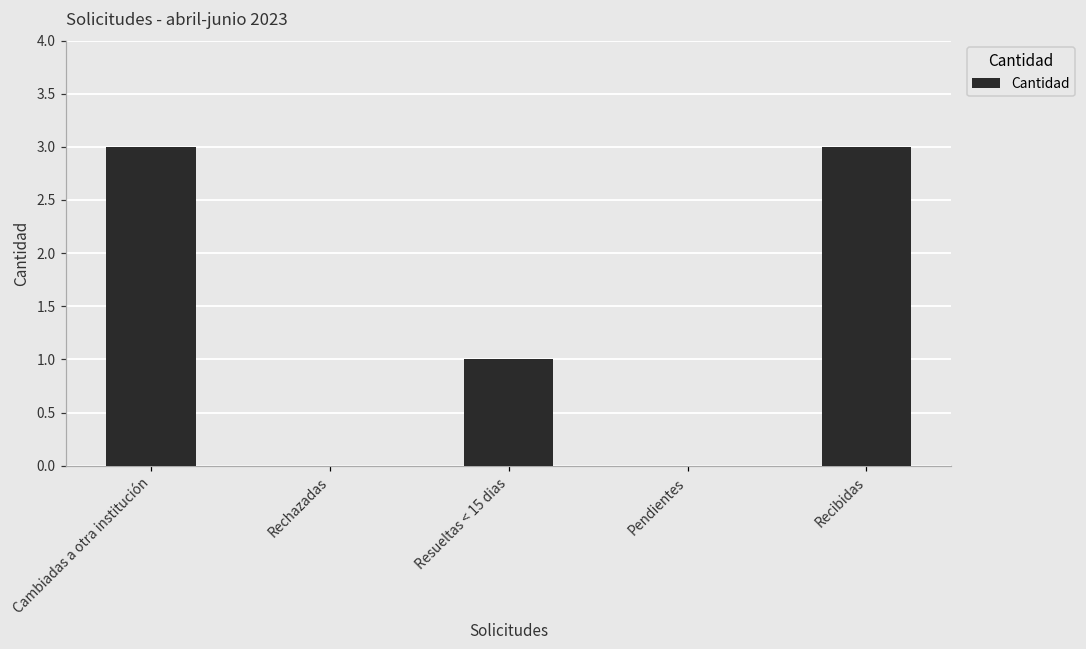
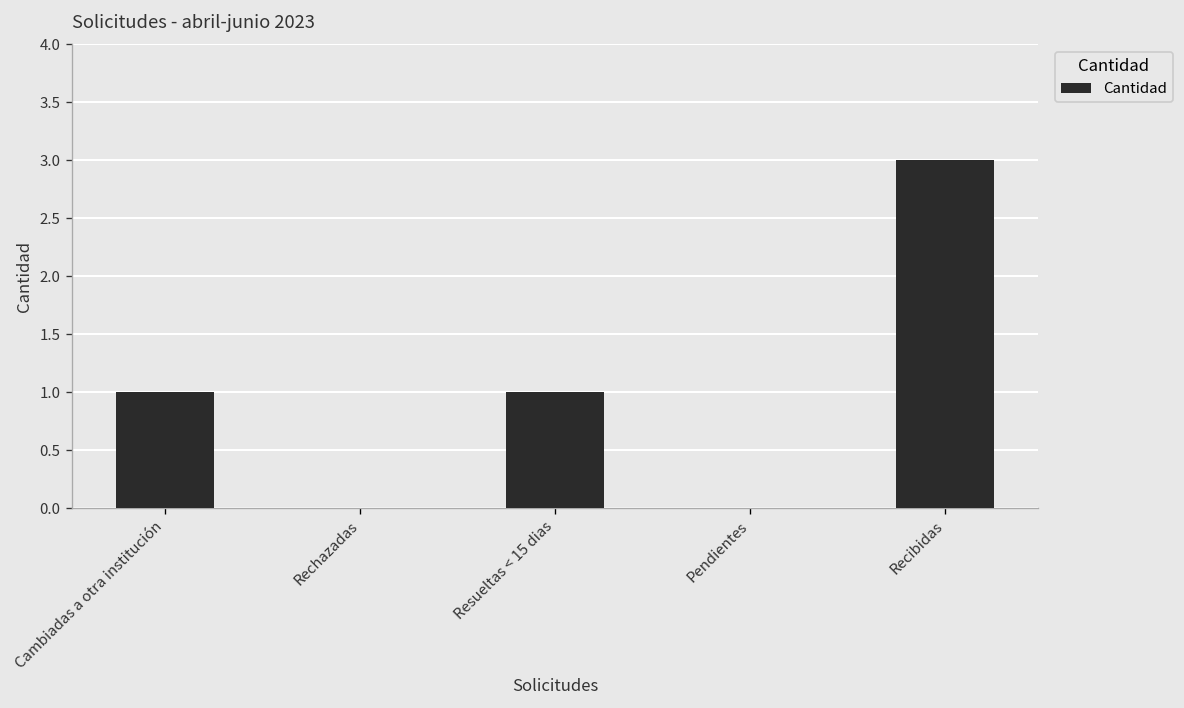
  {
-   "Cambiadas a otra institución": 3,
+   "Cambiadas a otra institución": 1,
    "Rechazadas": 0,
    "Resueltas < 15 dias": 1,
    "Pendientes": 0,
    "Recibidas": 3
  }
